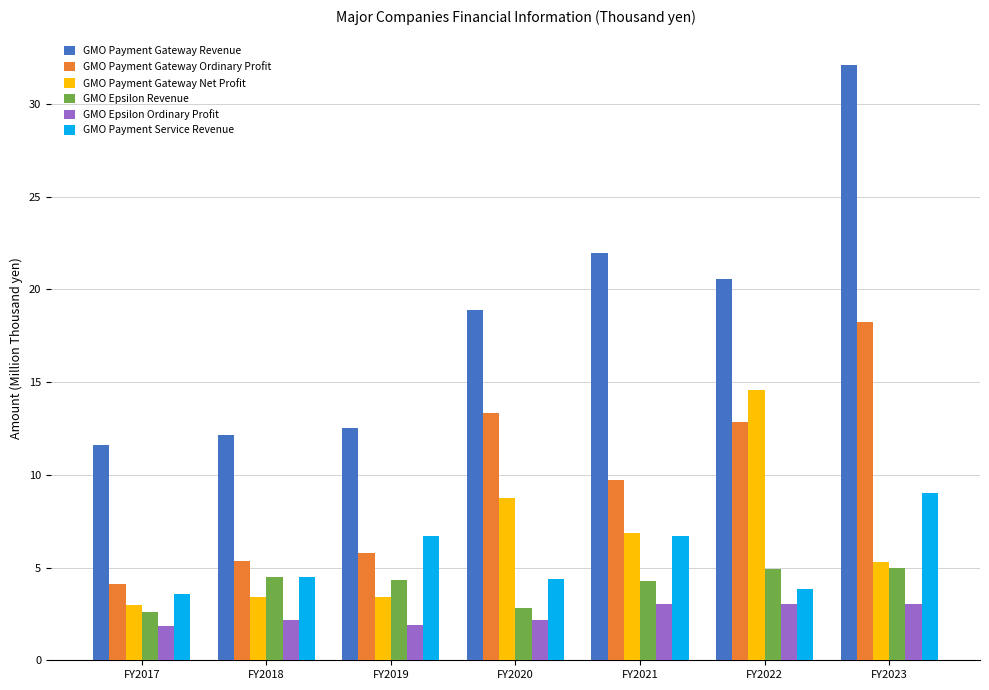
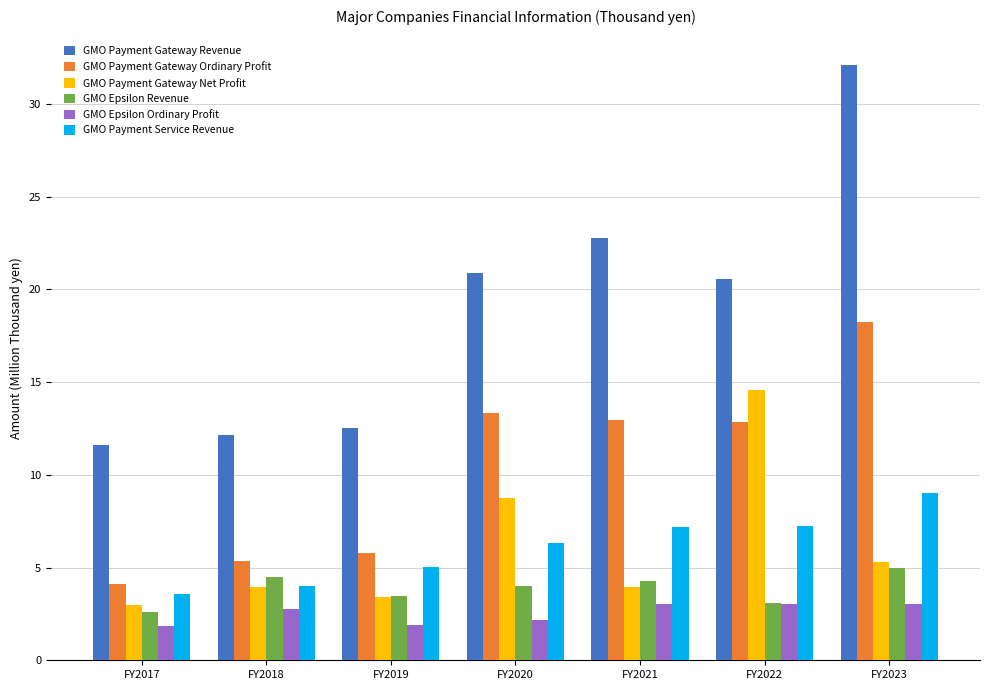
  {
    "GMO Payment Gateway Revenue": {
      "FY2017": 11.6,
      "FY2018": 12.1,
      "FY2019": 12.5,
-     "FY2020": 18.9,
-     "FY2021": 21.9,
+     "FY2020": 20.9,
+     "FY2021": 22.7,
      "FY2022": 20.6,
      "FY2023": 32.1
    },
    "GMO Payment Gateway Ordinary Profit": {
      "FY2017": 4.1,
      "FY2018": 5.4,
      "FY2019": 5.8,
      "FY2020": 13.3,
-     "FY2021": 9.7,
+     "FY2021": 13.0,
      "FY2022": 12.9,
      "FY2023": 18.2
    },
    "GMO Payment Gateway Net Profit": {
      "FY2017": 3.0,
-     "FY2018": 3.4,
+     "FY2018": 4.0,
      "FY2019": 3.4,
      "FY2020": 8.7,
-     "FY2021": 6.9,
+     "FY2021": 4.0,
      "FY2022": 14.6,
      "FY2023": 5.3
    },
    "GMO Epsilon Revenue": {
      "FY2017": 2.6,
      "FY2018": 4.5,
-     "FY2019": 4.3,
-     "FY2020": 2.8,
+     "FY2019": 3.5,
+     "FY2020": 4.0,
      "FY2021": 4.3,
-     "FY2022": 4.9,
+     "FY2022": 3.1,
      "FY2023": 5.0
    },
    "GMO Epsilon Ordinary Profit": {
      "FY2017": 1.8,
-     "FY2018": 2.1,
+     "FY2018": 2.8,
      "FY2019": 1.9,
      "FY2020": 2.2,
      "FY2021": 3.1,
      "FY2022": 3.1,
      "FY2023": 3.0
    },
    "GMO Payment Service Revenue": {
      "FY2017": 3.6,
-     "FY2018": 4.5,
-     "FY2019": 6.7,
-     "FY2020": 4.4,
-     "FY2021": 6.7,
-     "FY2022": 3.8,
+     "FY2018": 4.0,
+     "FY2019": 5.0,
+     "FY2020": 6.3,
+     "FY2021": 7.2,
+     "FY2022": 7.2,
      "FY2023": 9.0
    }
  }
